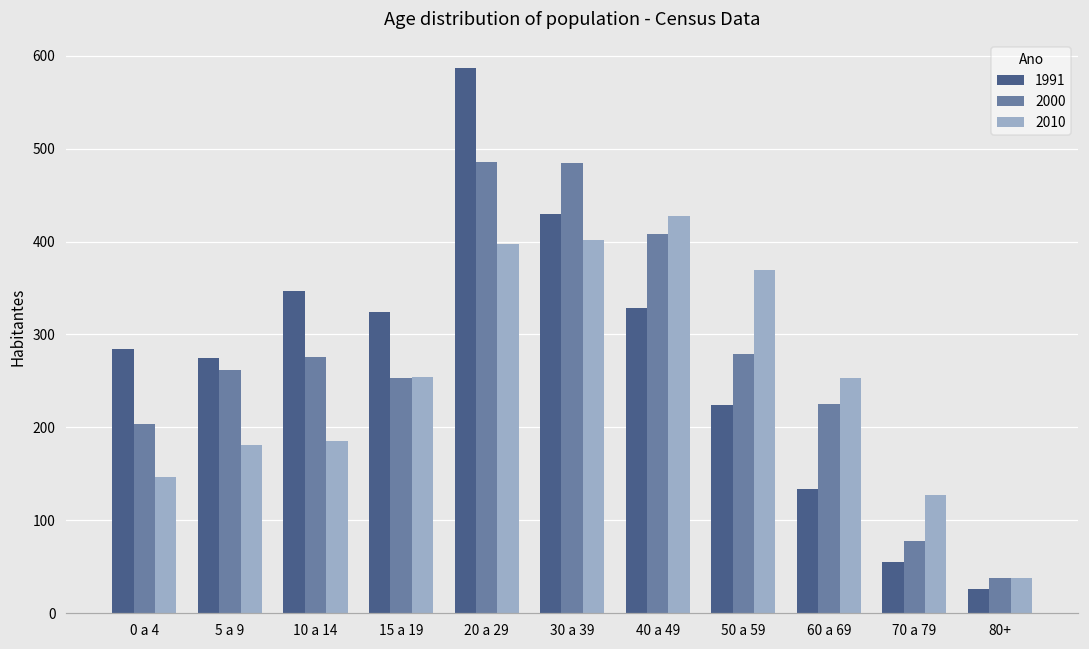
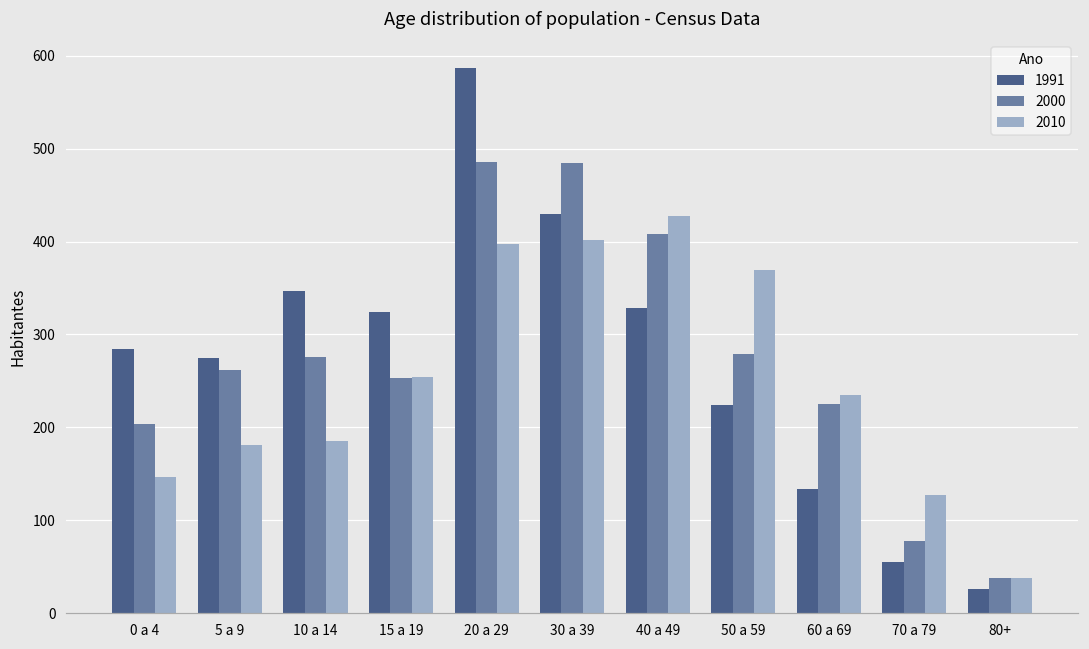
  {
    "2010": {
      "0 a 4": 150,
      "5 a 9": 180,
      "10 a 14": 190,
      "15 a 19": 250,
      "20 a 29": 400,
      "30 a 39": 400,
      "40 a 49": 430,
      "50 a 59": 370,
-     "60 a 69": 250,
+     "60 a 69": 240,
      "70 a 79": 130,
      "80+": 40
    }
  }
